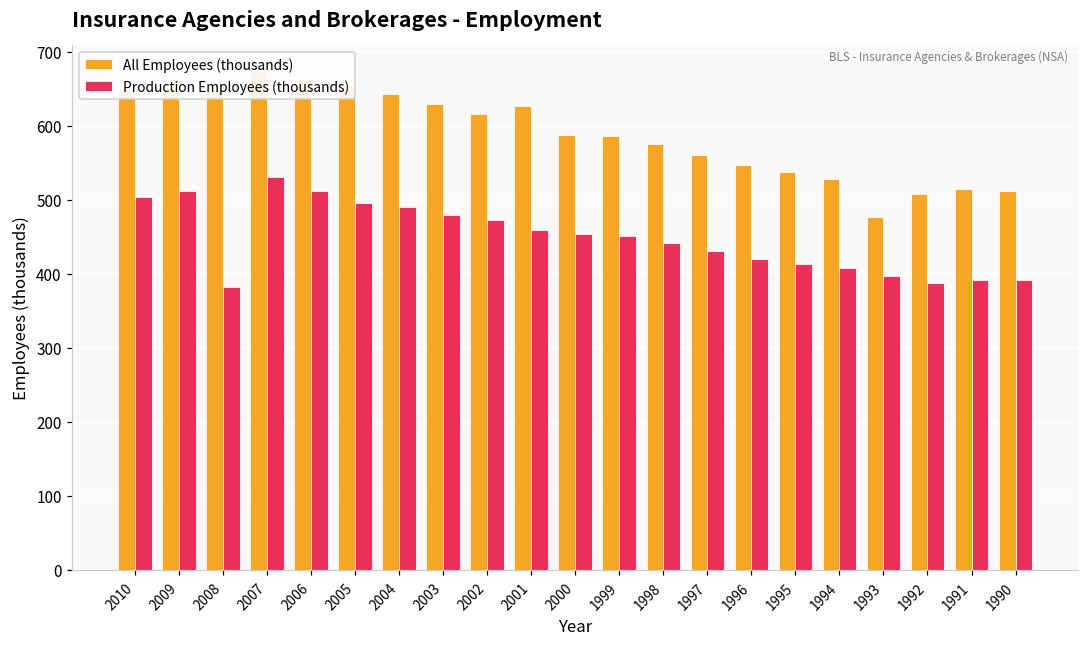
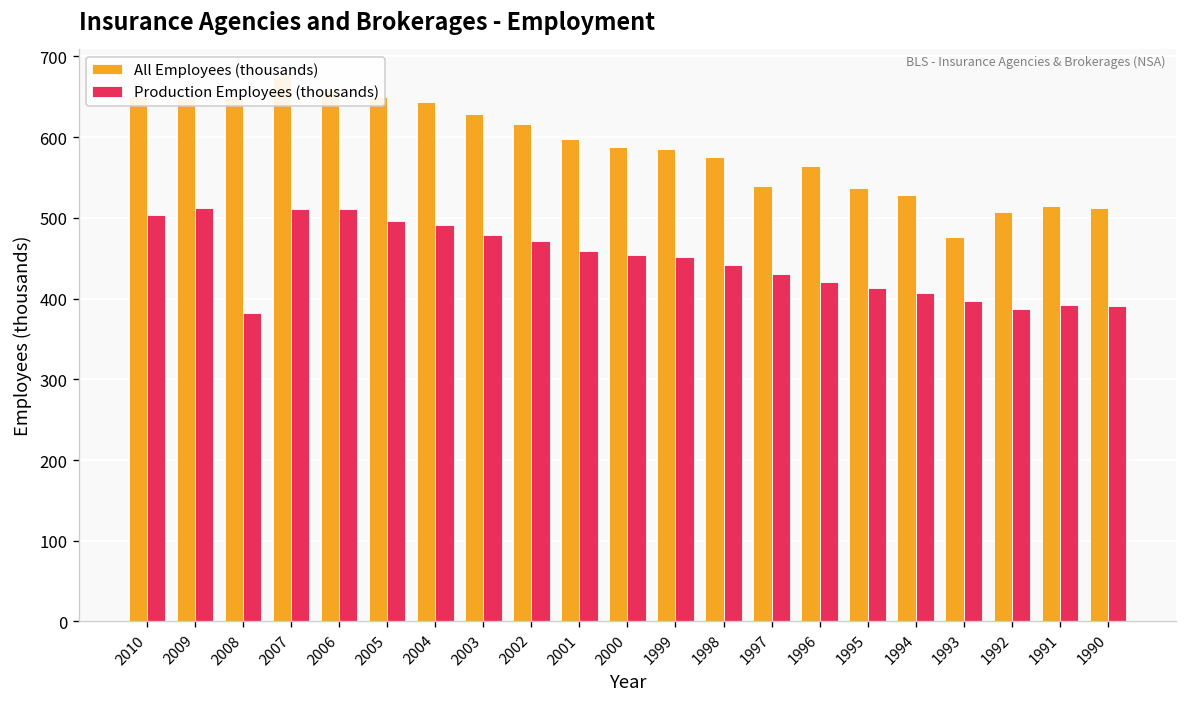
  {
    "All Employees (thousands)": {
      "2004": 640,
      "2003": 630,
      "2002": 620,
-     "2001": 630,
+     "2001": 600,
      "2000": 590,
      "1999": 590,
      "1998": 570,
-     "1997": 560,
-     "1996": 550,
+     "1997": 540,
+     "1996": 560,
      "1995": 540,
      "1994": 530,
      "1993": 480,
      "1992": 510,
      "1991": 510,
      "1990": 510
    },
    "Production Employees (thousands)": {
      "2010": 500,
      "2009": 510,
      "2008": 380,
-     "2007": 530,
+     "2007": 510,
      "2006": 510,
      "2005": 500,
      "2004": 490,
      "2003": 480,
      "2002": 470,
      "2001": 460,
      "2000": 450,
      "1999": 450,
      "1998": 440,
      "1997": 430,
      "1996": 420,
      "1995": 410,
      "1994": 410,
      "1993": 400,
      "1992": 390,
      "1991": 390,
      "1990": 390
    }
  }
